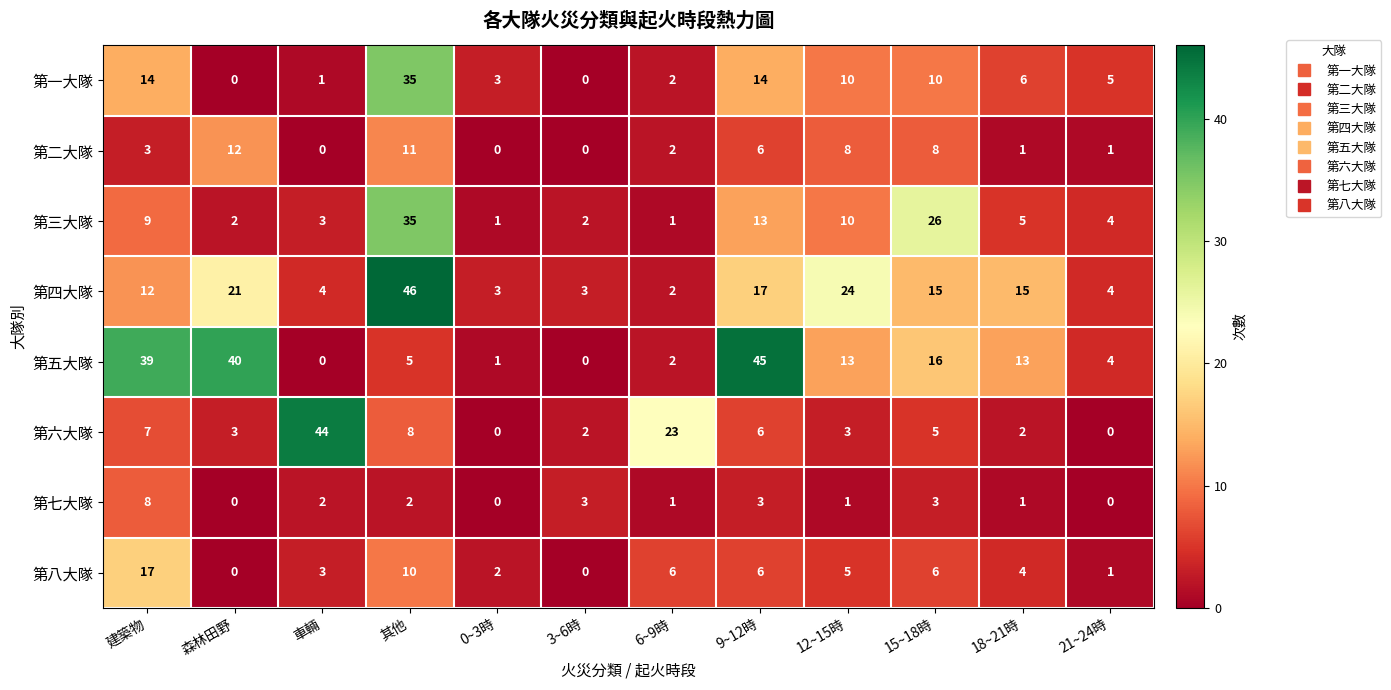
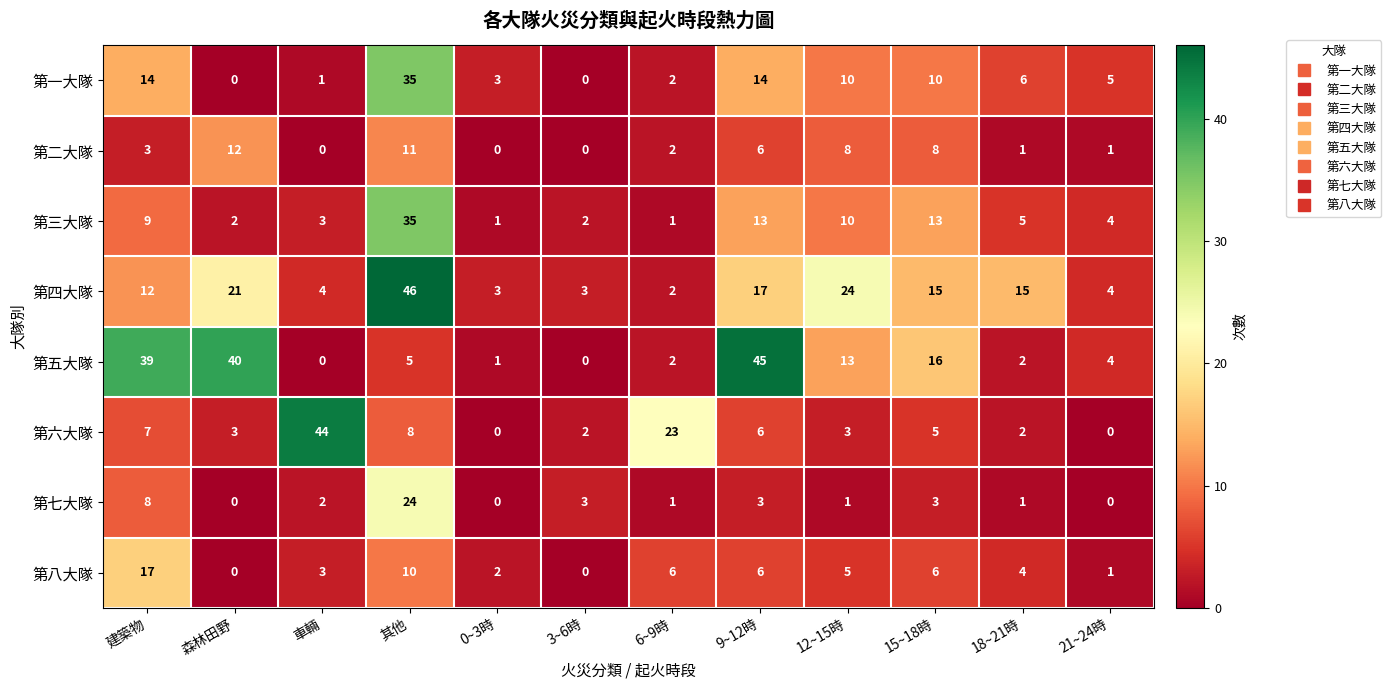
  {
    "第一大隊": {
      "建築物": 14,
      "森林田野": 0,
      "車輛": 1,
      "其他": 35,
      "0~3時": 3,
      "3~6時": 0,
      "6~9時": 2,
      "9~12時": 14,
      "12~15時": 10,
      "15~18時": 10,
      "18~21時": 6,
      "21~24時": 5
    },
    "第二大隊": {
      "建築物": 3,
      "森林田野": 12,
      "車輛": 0,
      "其他": 11,
      "0~3時": 0,
      "3~6時": 0,
      "6~9時": 2,
      "9~12時": 6,
      "12~15時": 8,
      "15~18時": 8,
      "18~21時": 1,
      "21~24時": 1
    },
    "第三大隊": {
      "建築物": 9,
      "森林田野": 2,
      "車輛": 3,
      "其他": 35,
      "0~3時": 1,
      "3~6時": 2,
      "6~9時": 1,
      "9~12時": 13,
      "12~15時": 10,
-     "15~18時": 26,
+     "15~18時": 13,
      "18~21時": 5,
      "21~24時": 4
    },
    "第四大隊": {
      "建築物": 12,
      "森林田野": 21,
      "車輛": 4,
      "其他": 46,
      "0~3時": 3,
      "3~6時": 3,
      "6~9時": 2,
      "9~12時": 17,
      "12~15時": 24,
      "15~18時": 15,
      "18~21時": 15,
      "21~24時": 4
    },
    "第五大隊": {
      "建築物": 39,
      "森林田野": 40,
      "車輛": 0,
      "其他": 5,
      "0~3時": 1,
      "3~6時": 0,
      "6~9時": 2,
      "9~12時": 45,
      "12~15時": 13,
      "15~18時": 16,
-     "18~21時": 13,
+     "18~21時": 2,
      "21~24時": 4
    },
    "第六大隊": {
      "建築物": 7,
      "森林田野": 3,
      "車輛": 44,
      "其他": 8,
      "0~3時": 0,
      "3~6時": 2,
      "6~9時": 23,
      "9~12時": 6,
      "12~15時": 3,
      "15~18時": 5,
      "18~21時": 2,
      "21~24時": 0
    },
    "第七大隊": {
      "建築物": 8,
      "森林田野": 0,
      "車輛": 2,
-     "其他": 2,
+     "其他": 24,
      "0~3時": 0,
      "3~6時": 3,
      "6~9時": 1,
      "9~12時": 3,
      "12~15時": 1,
      "15~18時": 3,
      "18~21時": 1,
      "21~24時": 0
    },
    "第八大隊": {
      "建築物": 17,
      "森林田野": 0,
      "車輛": 3,
      "其他": 10,
      "0~3時": 2,
      "3~6時": 0,
      "6~9時": 6,
      "9~12時": 6,
      "12~15時": 5,
      "15~18時": 6,
      "18~21時": 4,
      "21~24時": 1
    }
  }
